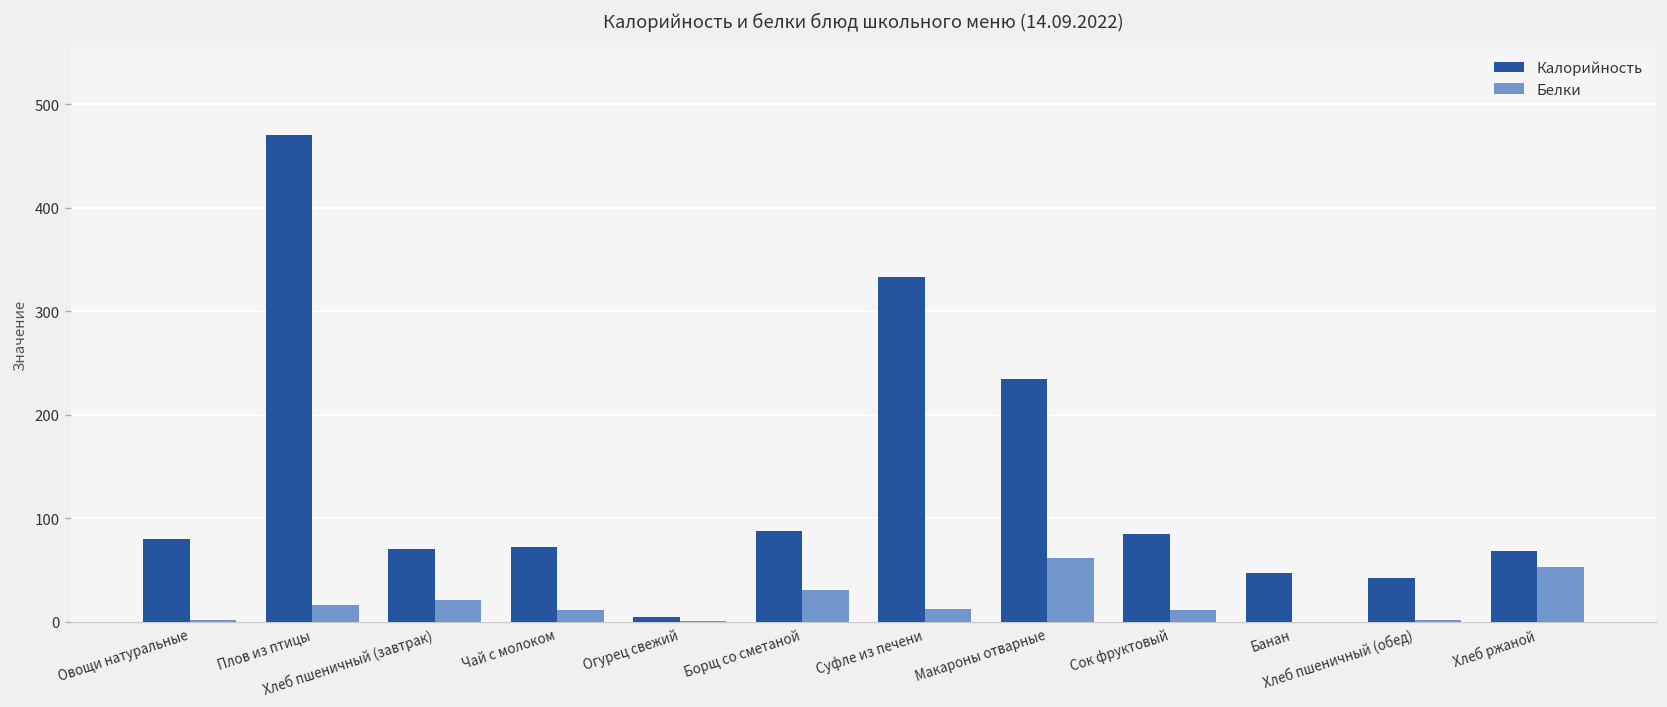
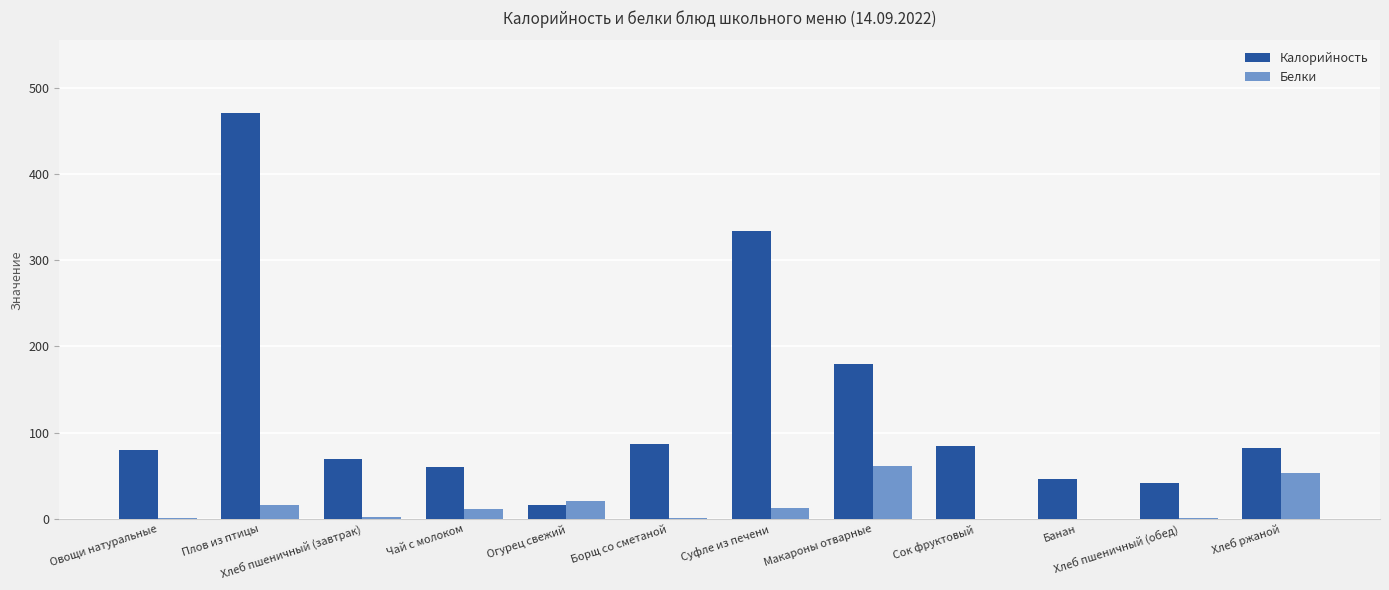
  {
    "Калорийность": {
      "Овощи натуральные": 80,
      "Плов из птицы": 470,
      "Хлеб пшеничный (завтрак)": 70,
-     "Чай с молоком": 70,
-     "Огурец свежий": 0,
+     "Чай с молоком": 60,
+     "Огурец свежий": 20,
      "Борщ со сметаной": 90,
      "Суфле из печени": 330,
-     "Макароны отварные": 230,
+     "Макароны отварные": 180,
      "Сок фруктовый": 80,
      "Банан": 50,
      "Хлеб пшеничный (обед)": 40,
-     "Хлеб ржаной": 70
+     "Хлеб ржаной": 80
    },
    "Белки": {
      "Плов из птицы": 20,
-     "Хлеб пшеничный (завтрак)": 20,
+     "Хлеб пшеничный (завтрак)": 0,
      "Чай с молоком": 10,
-     "Огурец свежий": 0,
-     "Борщ со сметаной": 30,
+     "Огурец свежий": 20,
+     "Борщ со сметаной": 0,
      "Суфле из печени": 10,
      "Макароны отварные": 60,
-     "Сок фруктовый": 10,
+     "Сок фруктовый": 0,
      "Хлеб ржаной": 50
    }
  }
